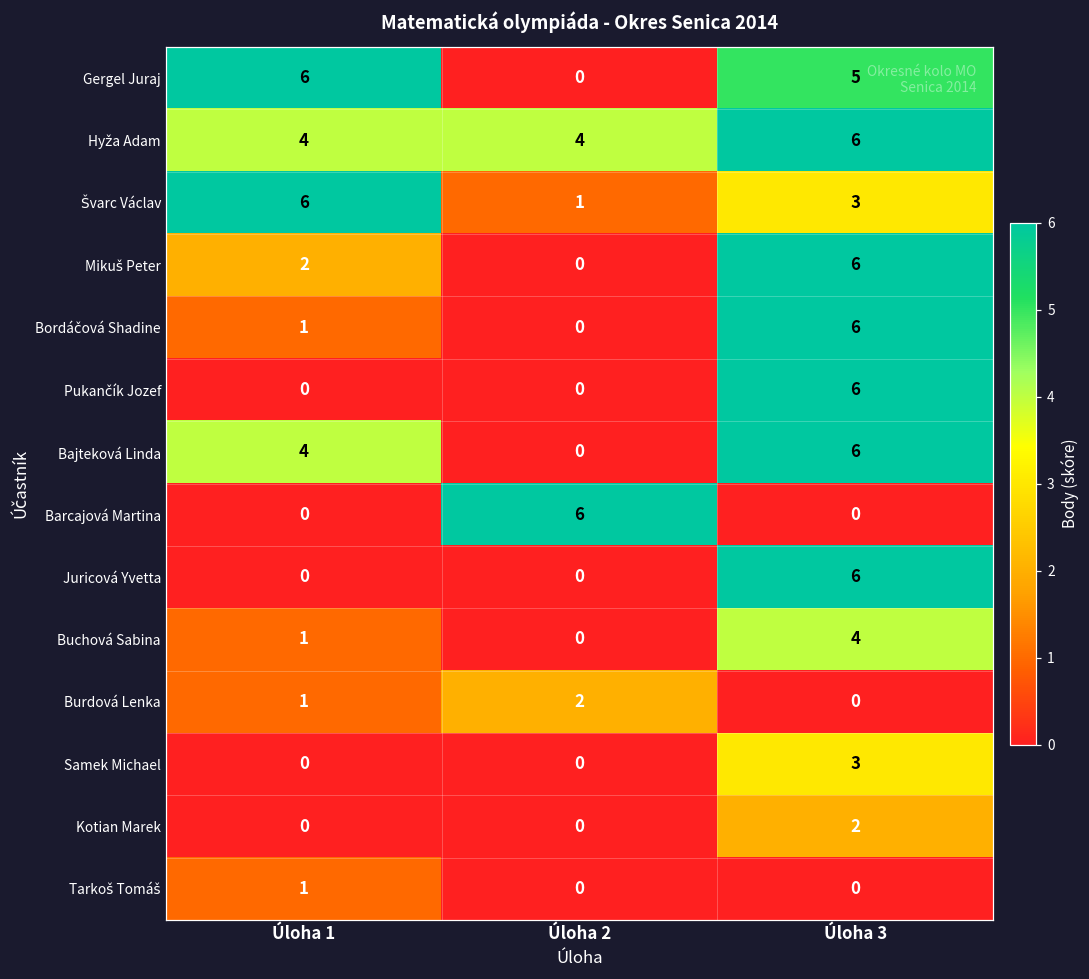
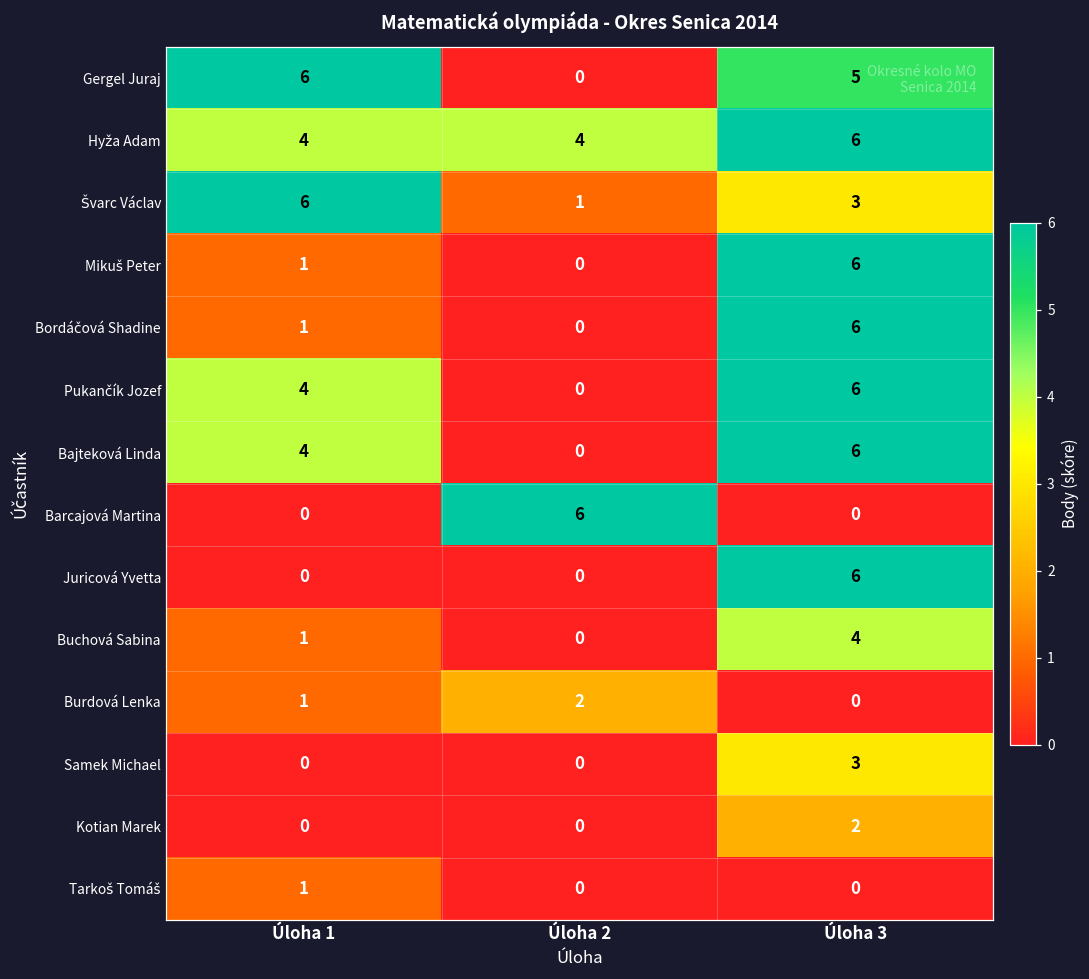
  {
    "Gergel Juraj": {
      "Úloha 1": 6,
      "Úloha 2": 0
    },
    "Hyža Adam": {
      "Úloha 1": 4,
      "Úloha 2": 4,
      "Úloha 3": 6
    },
    "Švarc Václav": {
      "Úloha 1": 6,
      "Úloha 2": 1,
      "Úloha 3": 3
    },
    "Mikuš Peter": {
-     "Úloha 1": 2,
+     "Úloha 1": 1,
      "Úloha 2": 0,
      "Úloha 3": 6
    },
    "Bordáčová Shadine": {
      "Úloha 1": 1,
      "Úloha 2": 0,
      "Úloha 3": 6
    },
    "Pukančík Jozef": {
-     "Úloha 1": 0,
+     "Úloha 1": 4,
      "Úloha 2": 0,
      "Úloha 3": 6
    },
    "Bajteková Linda": {
      "Úloha 1": 4,
      "Úloha 2": 0,
      "Úloha 3": 6
    },
    "Barcajová Martina": {
      "Úloha 1": 0,
      "Úloha 2": 6,
      "Úloha 3": 0
    },
    "Juricová Yvetta": {
      "Úloha 1": 0,
      "Úloha 2": 0,
      "Úloha 3": 6
    },
    "Buchová Sabina": {
      "Úloha 1": 1,
      "Úloha 2": 0,
      "Úloha 3": 4
    },
    "Burdová Lenka": {
      "Úloha 1": 1,
      "Úloha 2": 2,
      "Úloha 3": 0
    },
    "Samek Michael": {
      "Úloha 1": 0,
      "Úloha 2": 0,
      "Úloha 3": 3
    },
    "Kotian Marek": {
      "Úloha 1": 0,
      "Úloha 2": 0,
      "Úloha 3": 2
    },
    "Tarkoš Tomáš": {
      "Úloha 1": 1,
      "Úloha 2": 0,
      "Úloha 3": 0
    }
  }
